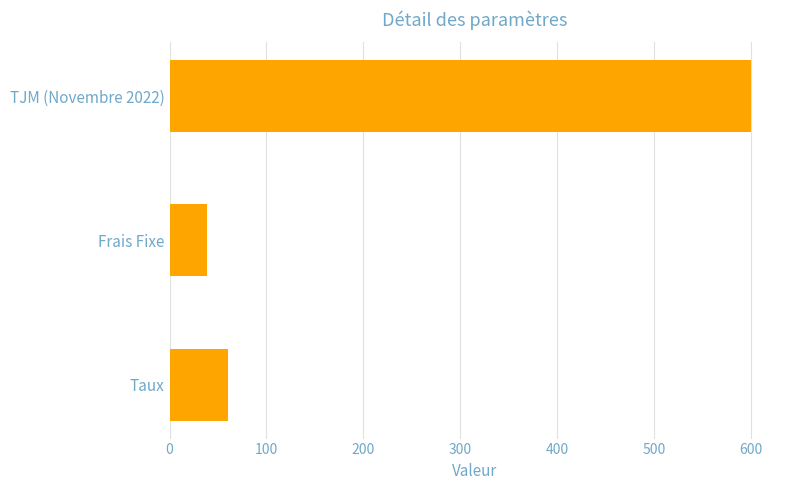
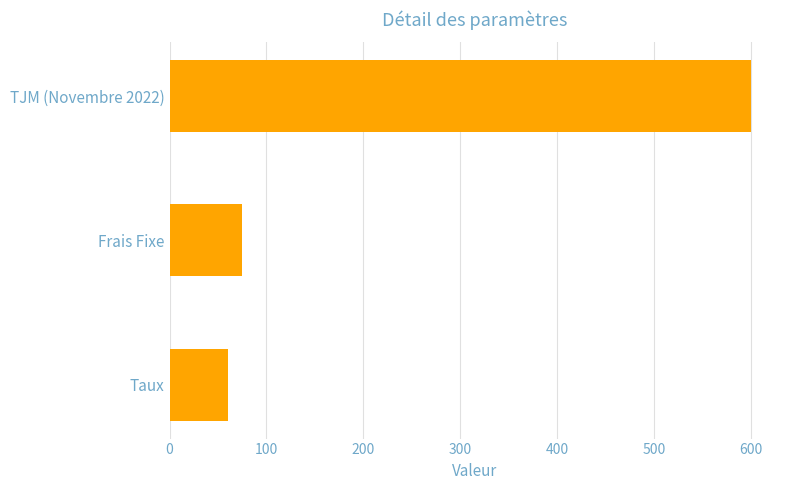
  {
    "TJM (Novembre 2022)": 600,
-   "Frais Fixe": 40,
+   "Frais Fixe": 80,
    "Taux": 60
  }
